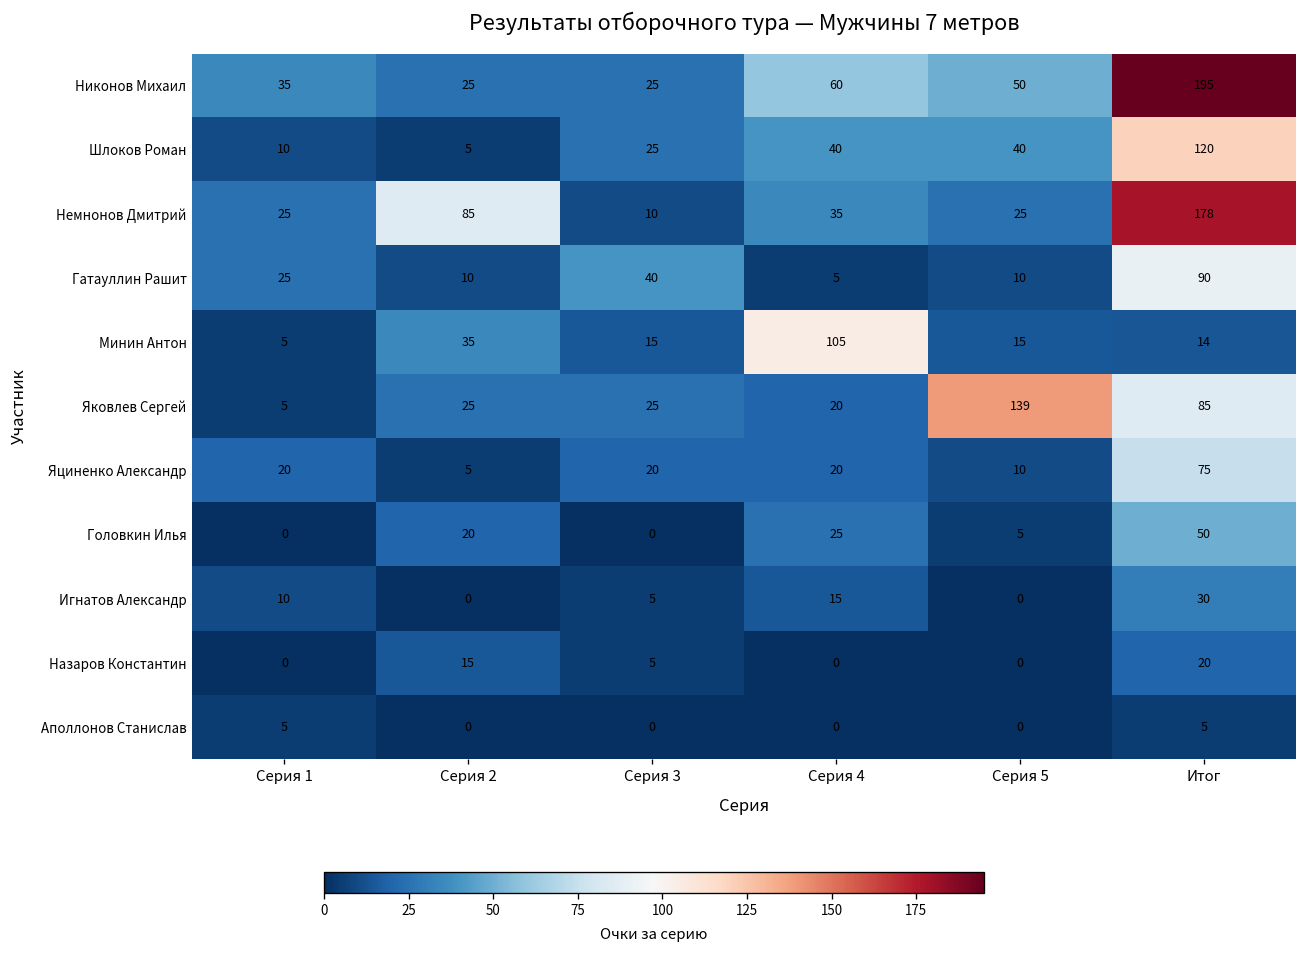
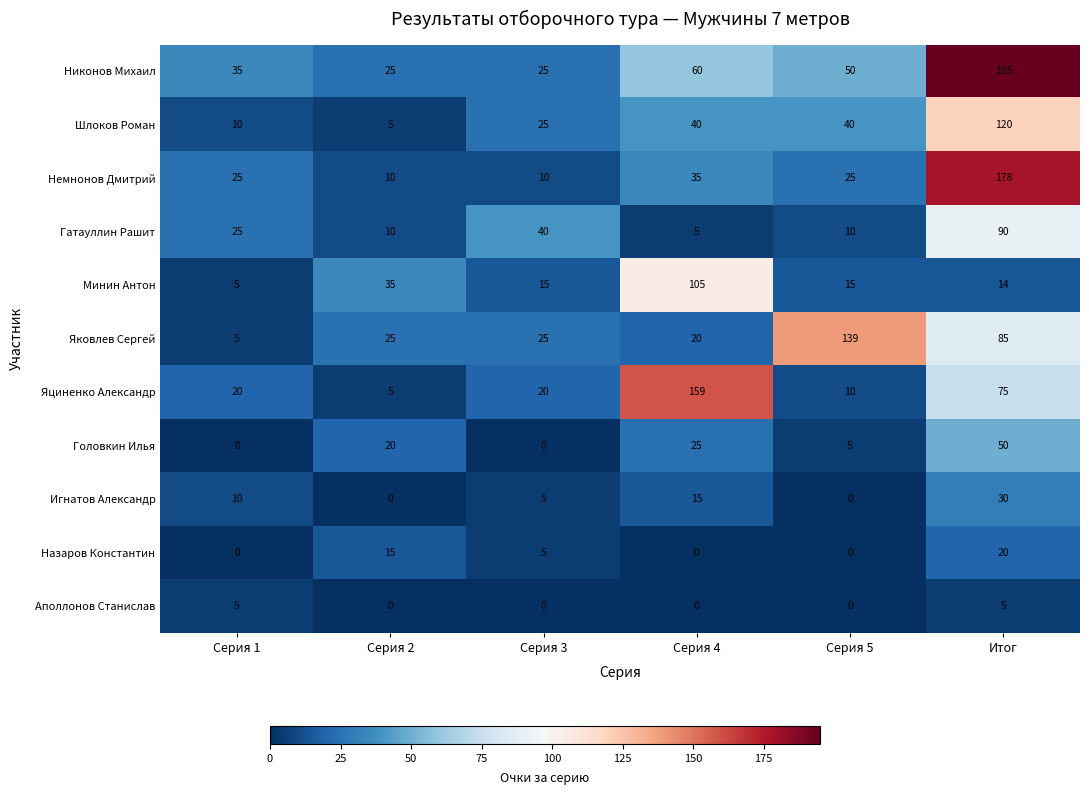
  {
    "Никонов Михаил": {
      "Серия 1": 35,
      "Серия 2": 25,
      "Серия 3": 25,
      "Серия 4": 60,
      "Серия 5": 50,
      "Итог": 195
    },
    "Шлоков Роман": {
      "Серия 1": 10,
      "Серия 2": 5,
      "Серия 3": 25,
      "Серия 4": 40,
      "Серия 5": 40,
      "Итог": 120
    },
    "Немнонов Дмитрий": {
      "Серия 1": 25,
-     "Серия 2": 85,
+     "Серия 2": 10,
      "Серия 3": 10,
      "Серия 4": 35,
      "Серия 5": 25,
      "Итог": 178
    },
    "Гатауллин Рашит": {
      "Серия 1": 25,
      "Серия 2": 10,
      "Серия 3": 40,
      "Серия 4": 5,
      "Серия 5": 10,
      "Итог": 90
    },
    "Минин Антон": {
      "Серия 1": 5,
      "Серия 2": 35,
      "Серия 3": 15,
      "Серия 4": 105,
      "Серия 5": 15,
      "Итог": 14
    },
    "Яковлев Сергей": {
      "Серия 1": 5,
      "Серия 2": 25,
      "Серия 3": 25,
      "Серия 4": 20,
      "Серия 5": 139,
      "Итог": 85
    },
    "Яциненко Александр": {
      "Серия 1": 20,
      "Серия 2": 5,
      "Серия 3": 20,
-     "Серия 4": 20,
+     "Серия 4": 159,
      "Серия 5": 10,
      "Итог": 75
    },
    "Головкин Илья": {
      "Серия 1": 0,
      "Серия 2": 20,
      "Серия 3": 0,
      "Серия 4": 25,
      "Серия 5": 5,
      "Итог": 50
    },
    "Игнатов Александр": {
      "Серия 1": 10,
      "Серия 2": 0,
      "Серия 3": 5,
      "Серия 4": 15,
      "Серия 5": 0,
      "Итог": 30
    },
    "Назаров Константин": {
      "Серия 1": 0,
      "Серия 2": 15,
      "Серия 3": 5,
      "Серия 4": 0,
      "Серия 5": 0,
      "Итог": 20
    },
    "Аполлонов Станислав": {
      "Серия 1": 5,
      "Серия 2": 0,
      "Серия 3": 0,
      "Серия 4": 0,
      "Серия 5": 0,
      "Итог": 5
    }
  }
